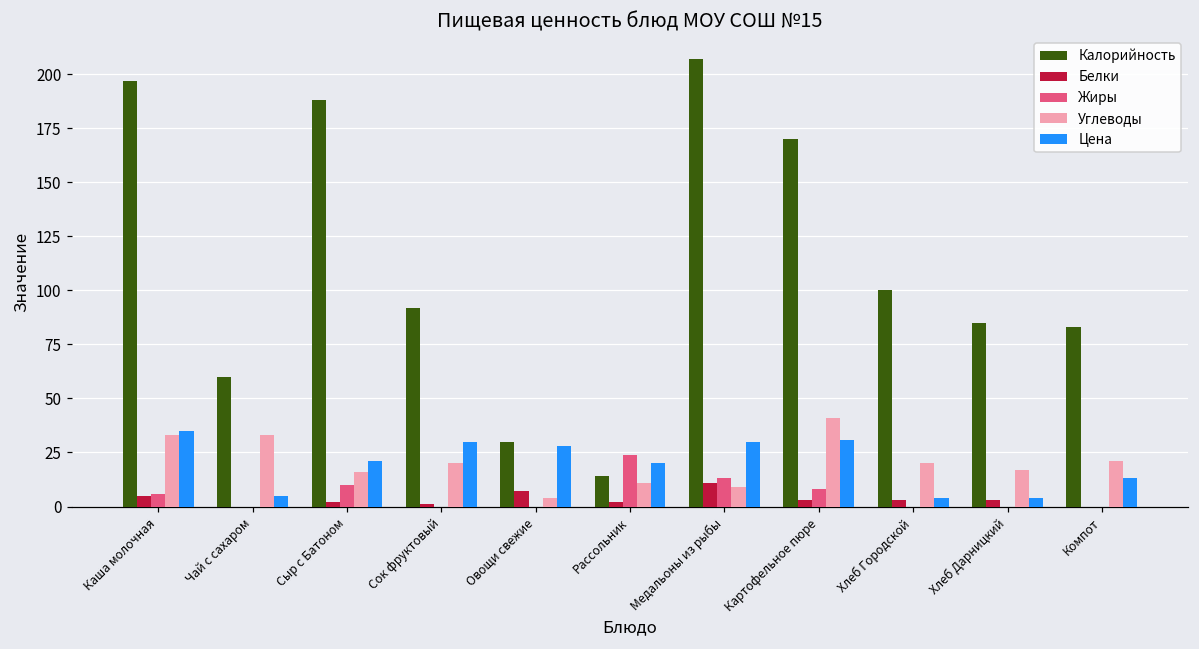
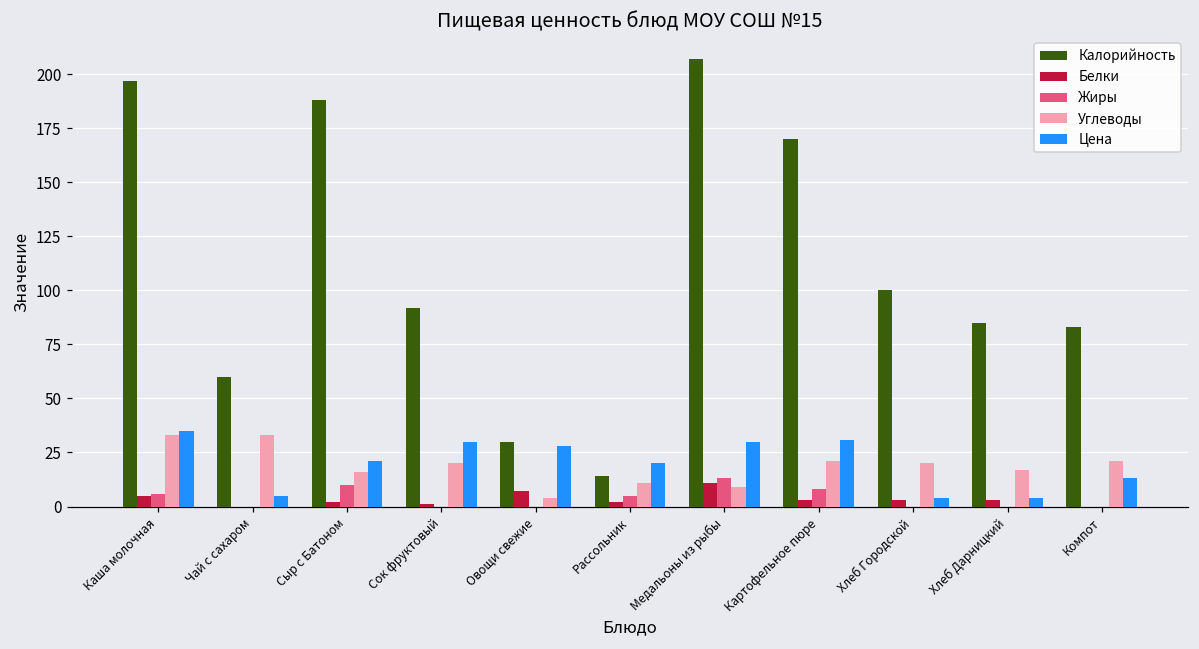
  {
    "Калорийность": {
      "Каша молочная": 197,
      "Чай с сахаром": 60,
      "Сыр с Батоном": 188,
      "Сок фруктовый": 92,
      "Овощи свежие": 30,
      "Рассольник": 14,
      "Медальоны из рыбы": 207,
      "Картофельное пюре": 170,
      "Хлеб Городской": 100,
      "Хлеб Дарницкий": 85,
      "Компот": 83
    },
    "Белки": {
      "Каша молочная": 5,
      "Чай с сахаром": 0,
      "Сыр с Батоном": 2,
      "Овощи свежие": 7,
      "Рассольник": 2,
      "Медальоны из рыбы": 11,
      "Картофельное пюре": 3,
      "Хлеб Городской": 3,
      "Хлеб Дарницкий": 3,
      "Компот": 0
    },
    "Жиры": {
      "Каша молочная": 6,
      "Чай с сахаром": 0,
      "Сыр с Батоном": 10,
      "Сок фруктовый": 0,
      "Овощи свежие": 0,
-     "Рассольник": 24,
+     "Рассольник": 5,
      "Медальоны из рыбы": 13,
      "Картофельное пюре": 8,
      "Хлеб Городской": 0,
      "Хлеб Дарницкий": 0,
      "Компот": 0
    },
    "Углеводы": {
      "Каша молочная": 33,
      "Чай с сахаром": 33,
      "Сыр с Батоном": 16,
      "Сок фруктовый": 20,
      "Овощи свежие": 4,
      "Рассольник": 11,
      "Медальоны из рыбы": 9,
-     "Картофельное пюре": 41,
+     "Картофельное пюре": 21,
      "Хлеб Городской": 20,
      "Хлеб Дарницкий": 17,
      "Компот": 21
    },
    "Цена": {
      "Каша молочная": 35,
      "Чай с сахаром": 5,
      "Сыр с Батоном": 21,
      "Сок фруктовый": 30,
      "Овощи свежие": 28,
      "Рассольник": 20,
      "Медальоны из рыбы": 30,
      "Картофельное пюре": 31,
      "Хлеб Городской": 4,
      "Хлеб Дарницкий": 4,
      "Компот": 13
    }
  }
